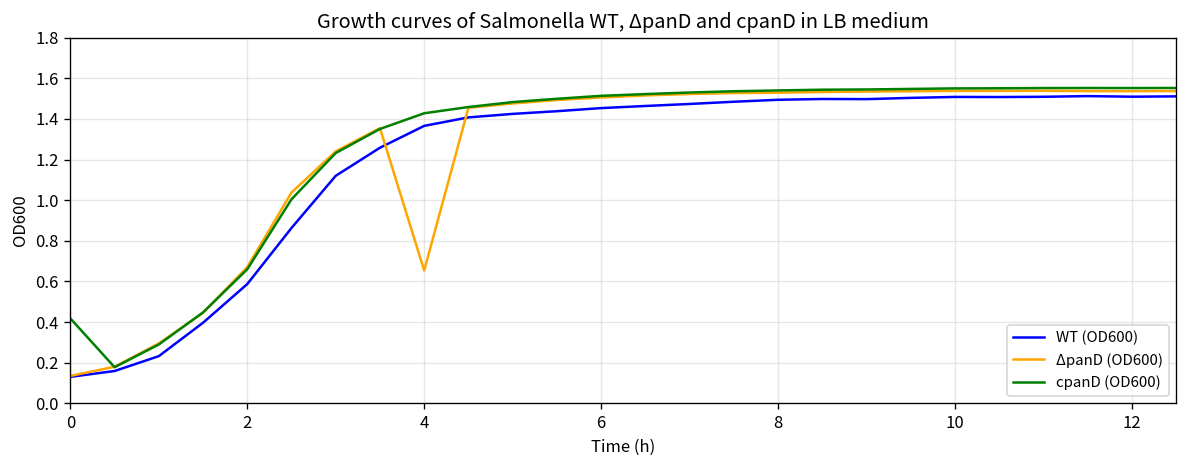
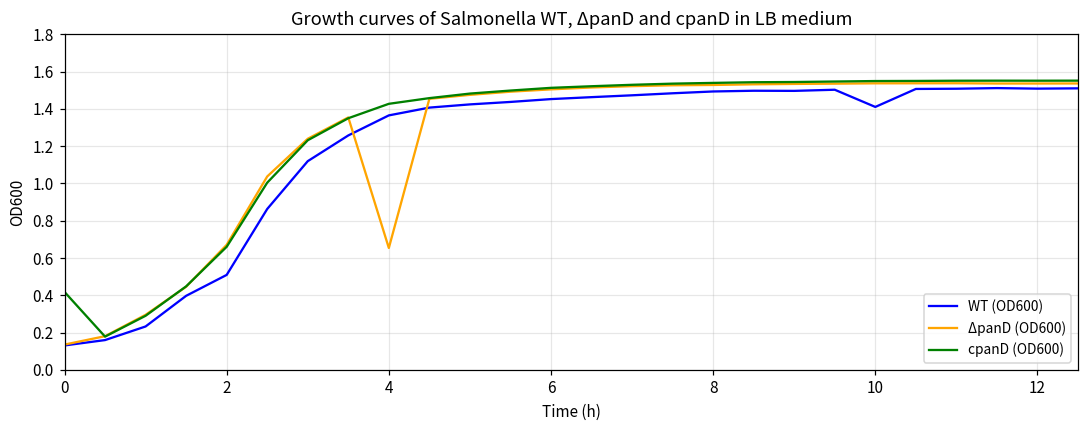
  {
    "WT (OD600)": {
-     "2": 0.59,
+     "2": 0.51,
      "4": 1.37,
      "6": 1.45,
      "8": 1.49,
-     "10": 1.51,
+     "10": 1.41,
      "12": 1.51
    },
    "ΔpanD (OD600)": {
      "4": 0.65
    },
    "cpanD (OD600)": {
      "0": 0.42,
      "4": 1.43
    }
  }
